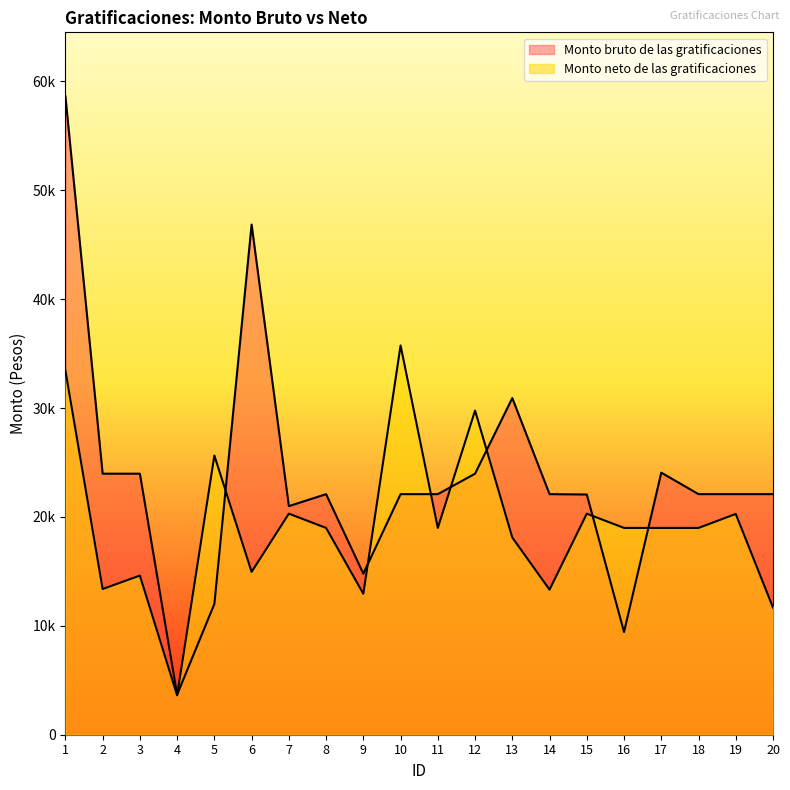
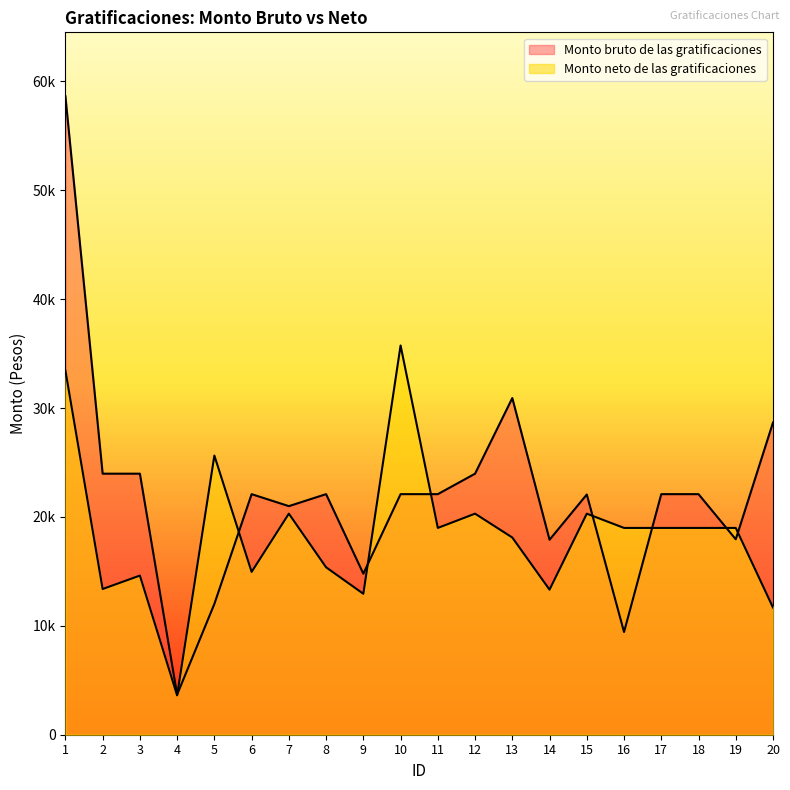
  {
    "Monto bruto de las gratificaciones": {
      "1": 58600,
      "2": 24000,
      "3": 24000,
      "5": 12000,
-     "6": 46900,
+     "6": 22100,
      "7": 21000,
      "8": 22100,
      "9": 14800,
      "10": 22100,
      "11": 22100,
      "12": 24000,
      "13": 30900,
-     "14": 22100,
+     "14": 17900,
      "15": 22100,
      "16": 9400,
-     "17": 24100,
+     "17": 22100,
      "18": 22100,
-     "19": 22100,
-     "20": 22100
+     "19": 17900,
+     "20": 28700
    },
    "Monto neto de las gratificaciones": {
      "1": 33400,
      "2": 13400,
      "3": 14600,
      "5": 25600,
      "6": 15000,
      "7": 20300,
-     "8": 19000,
+     "8": 15400,
      "9": 12900,
      "10": 35700,
      "11": 19000,
-     "12": 29800,
+     "12": 20300,
      "13": 18100,
      "14": 13300,
      "15": 20300,
      "16": 19000,
      "17": 19000,
      "18": 19000,
-     "19": 20300,
+     "19": 19000,
      "20": 11700
    }
  }
